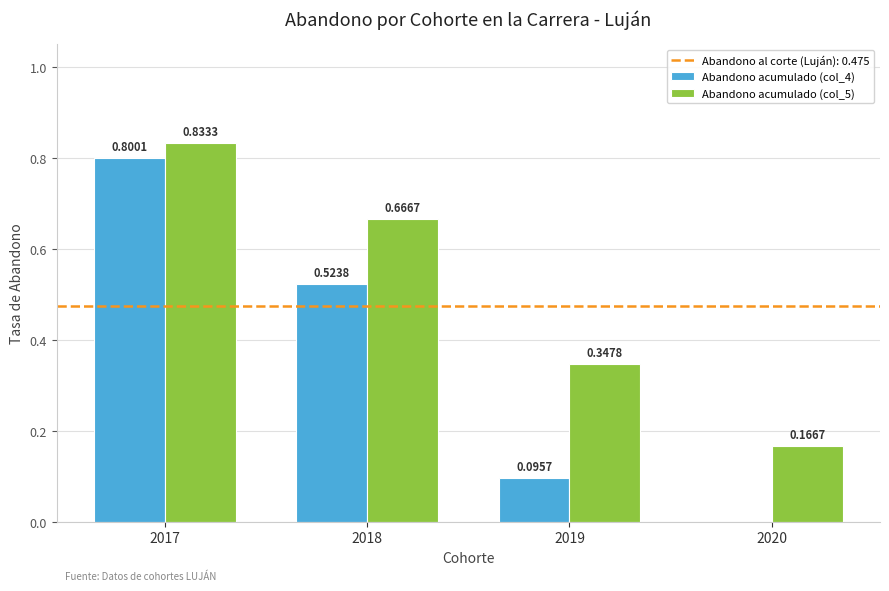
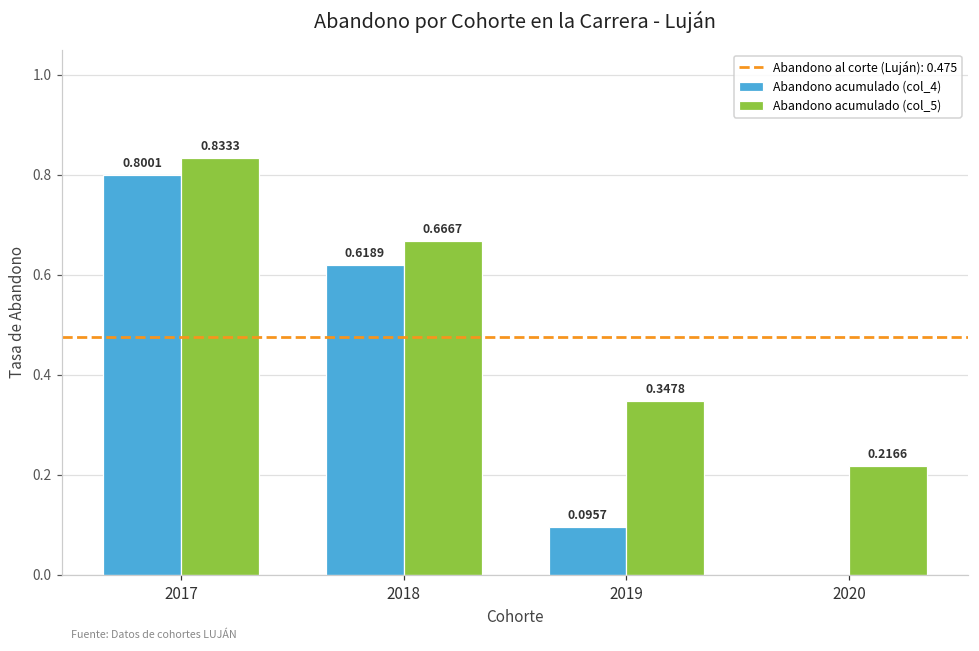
  {
    "Abandono acumulado (col_4)": {
      "2017": 0.8001,
-     "2018": 0.5238,
+     "2018": 0.6189,
      "2019": 0.0957
    },
    "Abandono acumulado (col_5)": {
      "2017": 0.8333,
      "2018": 0.6667,
      "2019": 0.3478,
-     "2020": 0.1667
+     "2020": 0.2166
    }
  }
